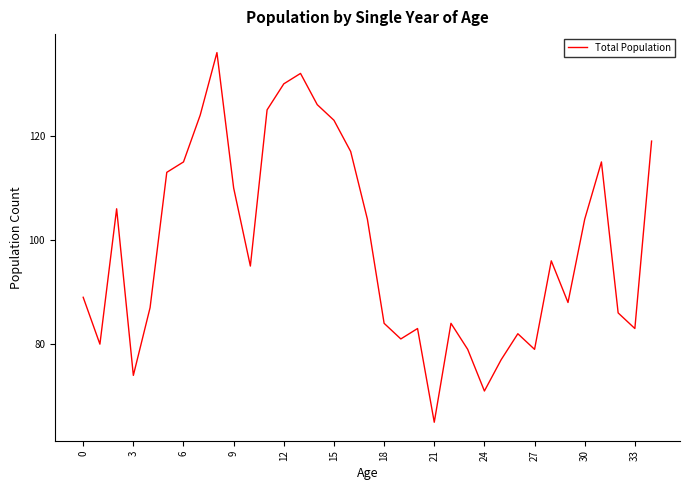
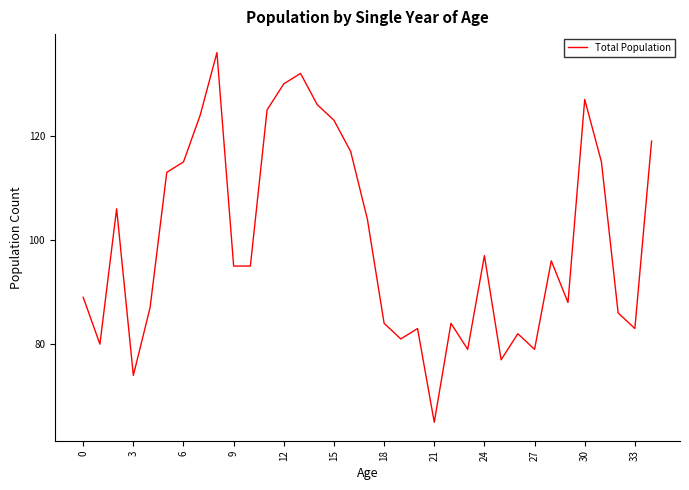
  {
    "0": 89,
    "3": 74,
    "6": 115,
-   "9": 110,
+   "9": 95,
    "12": 130,
    "15": 123,
    "18": 84,
    "21": 65,
-   "24": 71,
+   "24": 97,
    "27": 79,
-   "30": 104,
+   "30": 127,
    "33": 83
  }
